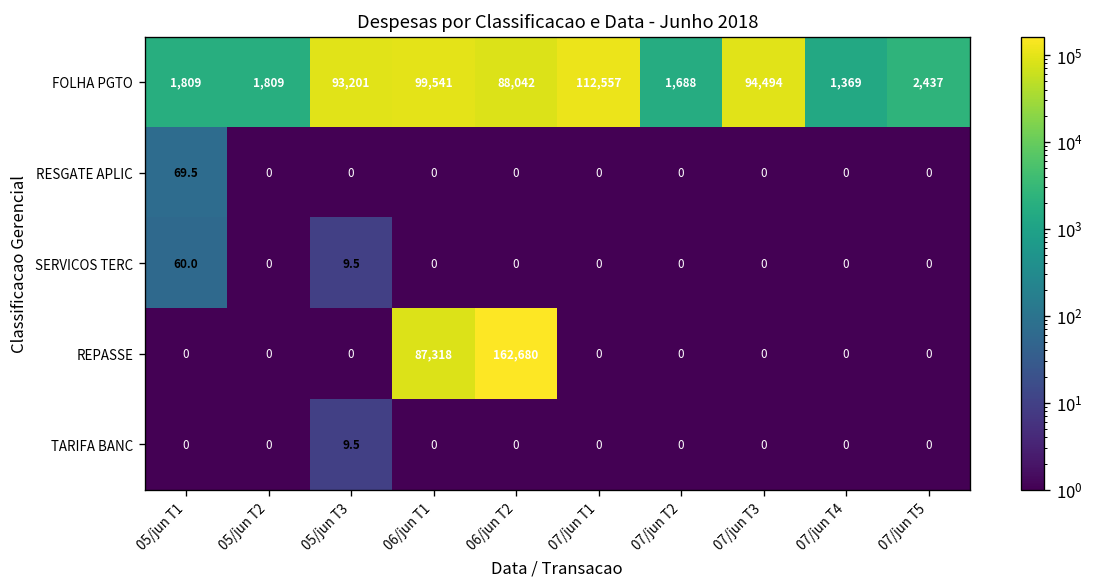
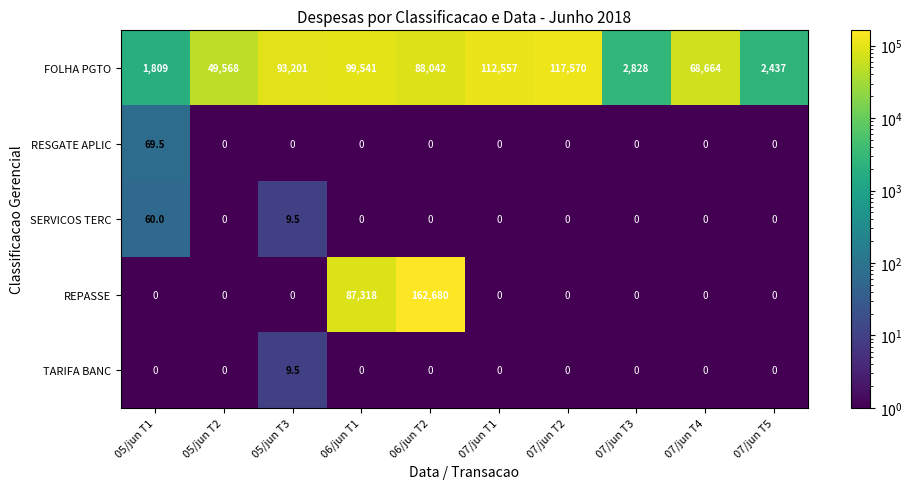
  {
    "FOLHA PGTO": {
      "05/jun T1": "1,809",
-     "05/jun T2": "1,809",
+     "05/jun T2": "49,568",
      "05/jun T3": "93,201",
      "06/jun T1": "99,541",
      "06/jun T2": "88,042",
      "07/jun T1": "112,557",
-     "07/jun T2": "1,688",
-     "07/jun T3": "94,494",
-     "07/jun T4": "1,369",
+     "07/jun T2": "117,570",
+     "07/jun T3": "2,828",
+     "07/jun T4": "68,664",
      "07/jun T5": "2,437"
    },
    "RESGATE APLIC": {
      "05/jun T1": "69.5",
      "05/jun T2": "0",
      "05/jun T3": "0",
      "06/jun T1": "0",
      "06/jun T2": "0",
      "07/jun T1": "0",
      "07/jun T2": "0",
      "07/jun T3": "0",
      "07/jun T4": "0",
      "07/jun T5": "0"
    },
    "SERVICOS TERC": {
      "05/jun T1": "60.0",
      "05/jun T2": "0",
      "05/jun T3": "9.5",
      "06/jun T1": "0",
      "06/jun T2": "0",
      "07/jun T1": "0",
      "07/jun T2": "0",
      "07/jun T3": "0",
      "07/jun T4": "0",
      "07/jun T5": "0"
    },
    "REPASSE": {
      "05/jun T1": "0",
      "05/jun T2": "0",
      "05/jun T3": "0",
      "06/jun T1": "87,318",
      "06/jun T2": "162,680",
      "07/jun T1": "0",
      "07/jun T2": "0",
      "07/jun T3": "0",
      "07/jun T4": "0",
      "07/jun T5": "0"
    },
    "TARIFA BANC": {
      "05/jun T1": "0",
      "05/jun T2": "0",
      "05/jun T3": "9.5",
      "06/jun T1": "0",
      "06/jun T2": "0",
      "07/jun T1": "0",
      "07/jun T2": "0",
      "07/jun T3": "0",
      "07/jun T4": "0",
      "07/jun T5": "0"
    }
  }
